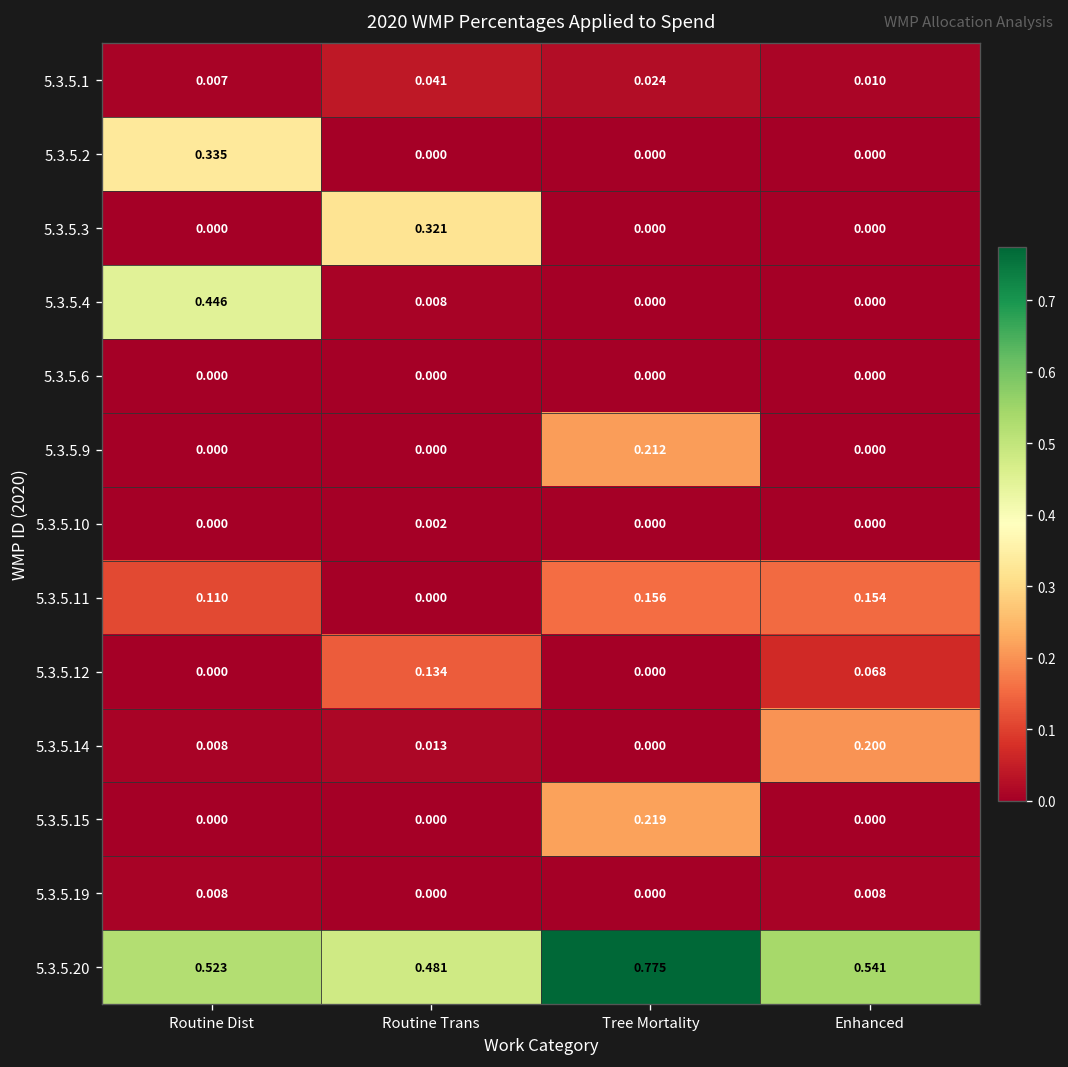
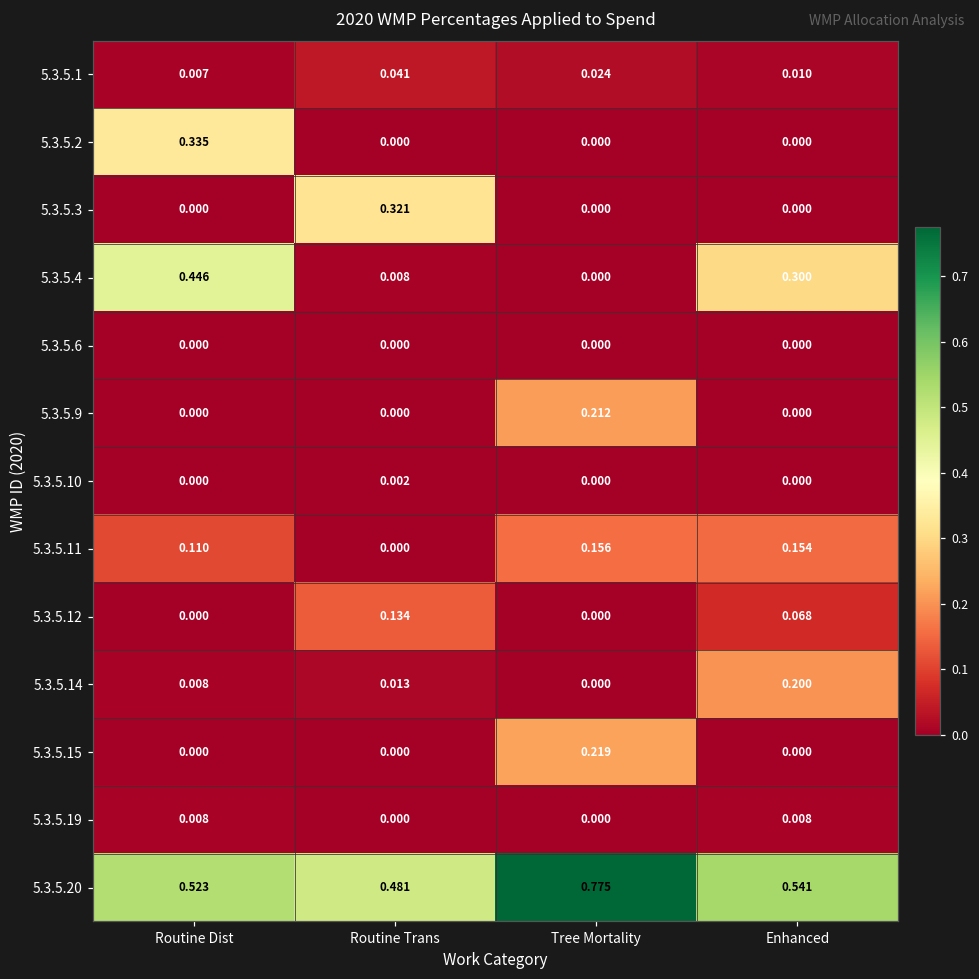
  {
    "5.3.5.1": {
      "Routine Dist": 0.007,
      "Routine Trans": 0.041,
      "Tree Mortality": 0.024,
      "Enhanced": 0.010
    },
    "5.3.5.2": {
      "Routine Dist": 0.335,
      "Routine Trans": 0.000,
      "Tree Mortality": 0.000,
      "Enhanced": 0.000
    },
    "5.3.5.3": {
      "Routine Dist": 0.000,
      "Routine Trans": 0.321,
      "Tree Mortality": 0.000,
      "Enhanced": 0.000
    },
    "5.3.5.4": {
      "Routine Dist": 0.446,
      "Routine Trans": 0.008,
      "Tree Mortality": 0.000,
-     "Enhanced": 0.000
+     "Enhanced": 0.300
    },
    "5.3.5.6": {
      "Routine Dist": 0.000,
      "Routine Trans": 0.000,
      "Tree Mortality": 0.000,
      "Enhanced": 0.000
    },
    "5.3.5.9": {
      "Routine Dist": 0.000,
      "Routine Trans": 0.000,
      "Tree Mortality": 0.212,
      "Enhanced": 0.000
    },
    "5.3.5.10": {
      "Routine Dist": 0.000,
      "Routine Trans": 0.002,
      "Tree Mortality": 0.000,
      "Enhanced": 0.000
    },
    "5.3.5.11": {
      "Routine Dist": 0.110,
      "Routine Trans": 0.000,
      "Tree Mortality": 0.156,
      "Enhanced": 0.154
    },
    "5.3.5.12": {
      "Routine Dist": 0.000,
      "Routine Trans": 0.134,
      "Tree Mortality": 0.000,
      "Enhanced": 0.068
    },
    "5.3.5.14": {
      "Routine Dist": 0.008,
      "Routine Trans": 0.013,
      "Tree Mortality": 0.000,
      "Enhanced": 0.200
    },
    "5.3.5.15": {
      "Routine Dist": 0.000,
      "Routine Trans": 0.000,
      "Tree Mortality": 0.219,
      "Enhanced": 0.000
    },
    "5.3.5.19": {
      "Routine Dist": 0.008,
      "Routine Trans": 0.000,
      "Tree Mortality": 0.000,
      "Enhanced": 0.008
    },
    "5.3.5.20": {
      "Routine Dist": 0.523,
      "Routine Trans": 0.481,
      "Tree Mortality": 0.775,
      "Enhanced": 0.541
    }
  }
